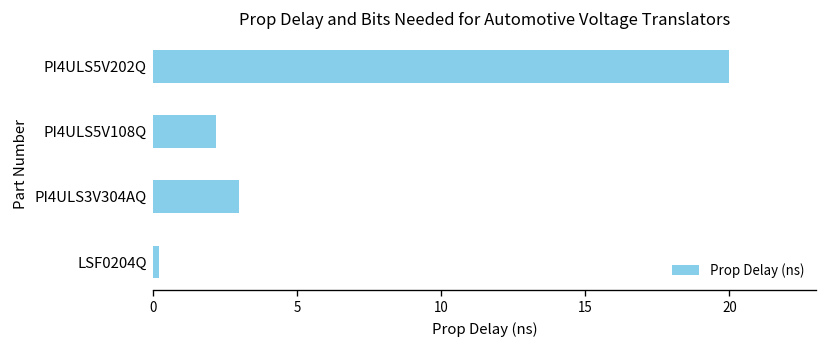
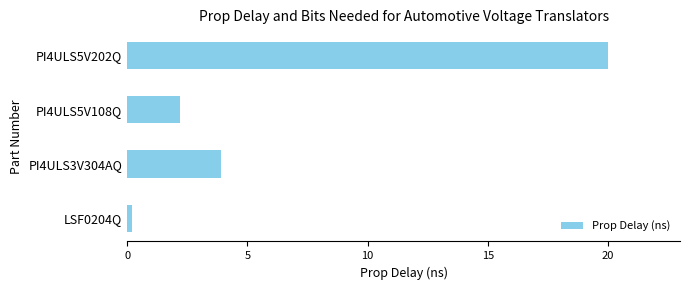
  {
    "PI4ULS5V202Q": 20.0,
    "PI4ULS5V108Q": 2.2,
-   "PI4ULS3V304AQ": 3.0,
+   "PI4ULS3V304AQ": 3.9,
    "LSF0204Q": 0.2
  }
